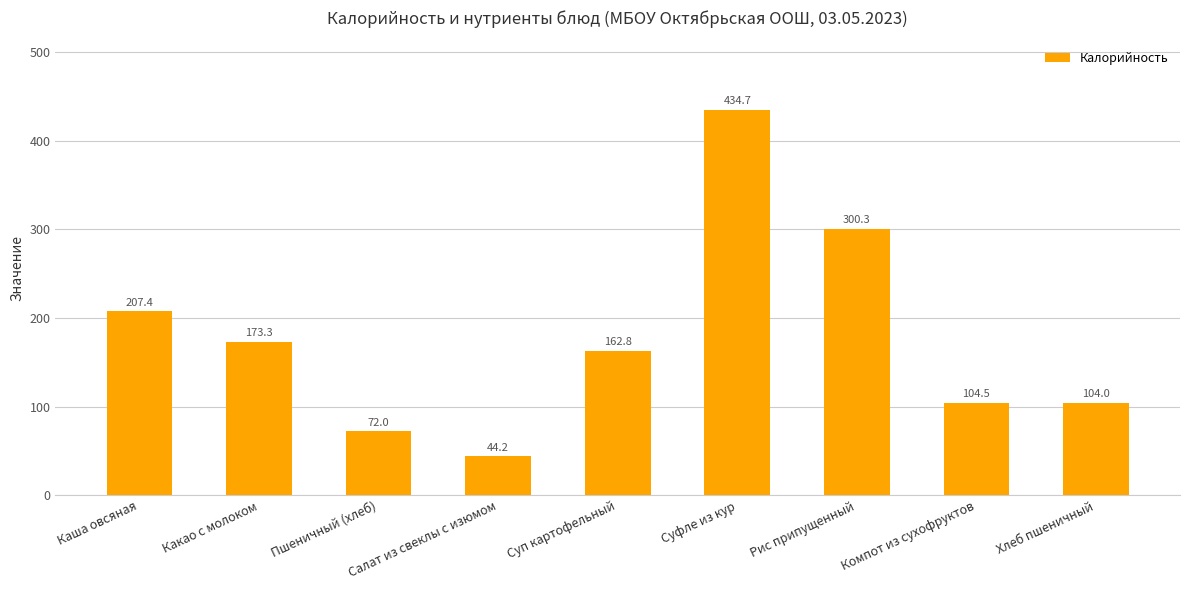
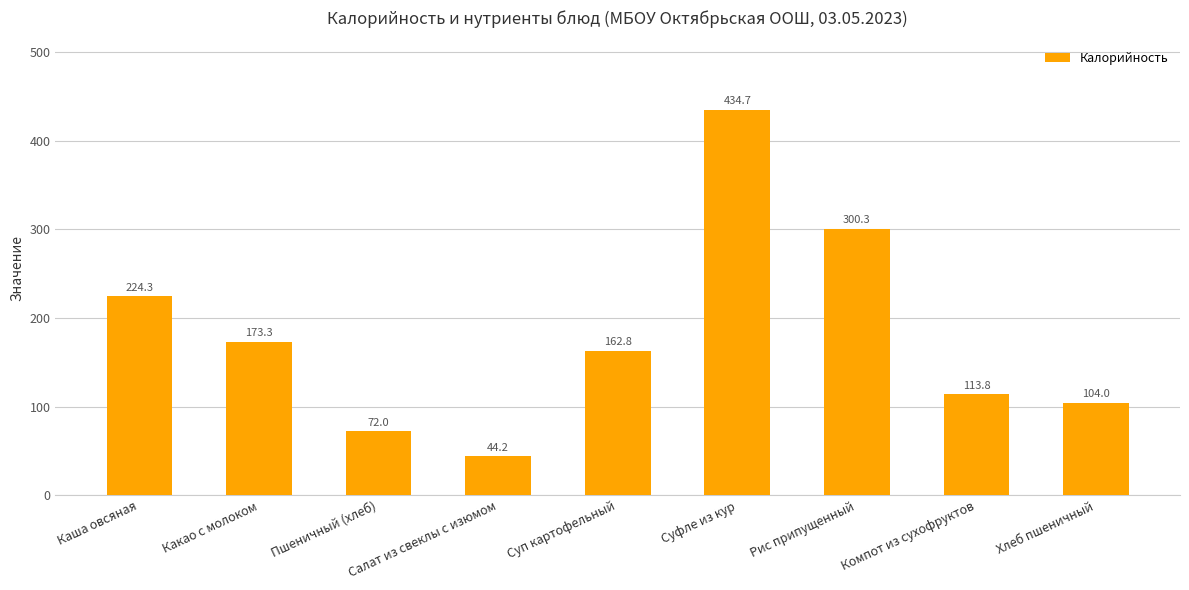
  {
-   "Каша овсяная": 207.4,
+   "Каша овсяная": 224.3,
    "Какао с молоком": 173.3,
    "Пшеничный (хлеб)": 72.0,
    "Салат из свеклы с изюмом": 44.2,
    "Суп картофельный": 162.8,
    "Суфле из кур": 434.7,
    "Рис припущенный": 300.3,
-   "Компот из сухофруктов": 104.5,
+   "Компот из сухофруктов": 113.8,
    "Хлеб пшеничный": 104.0
  }
